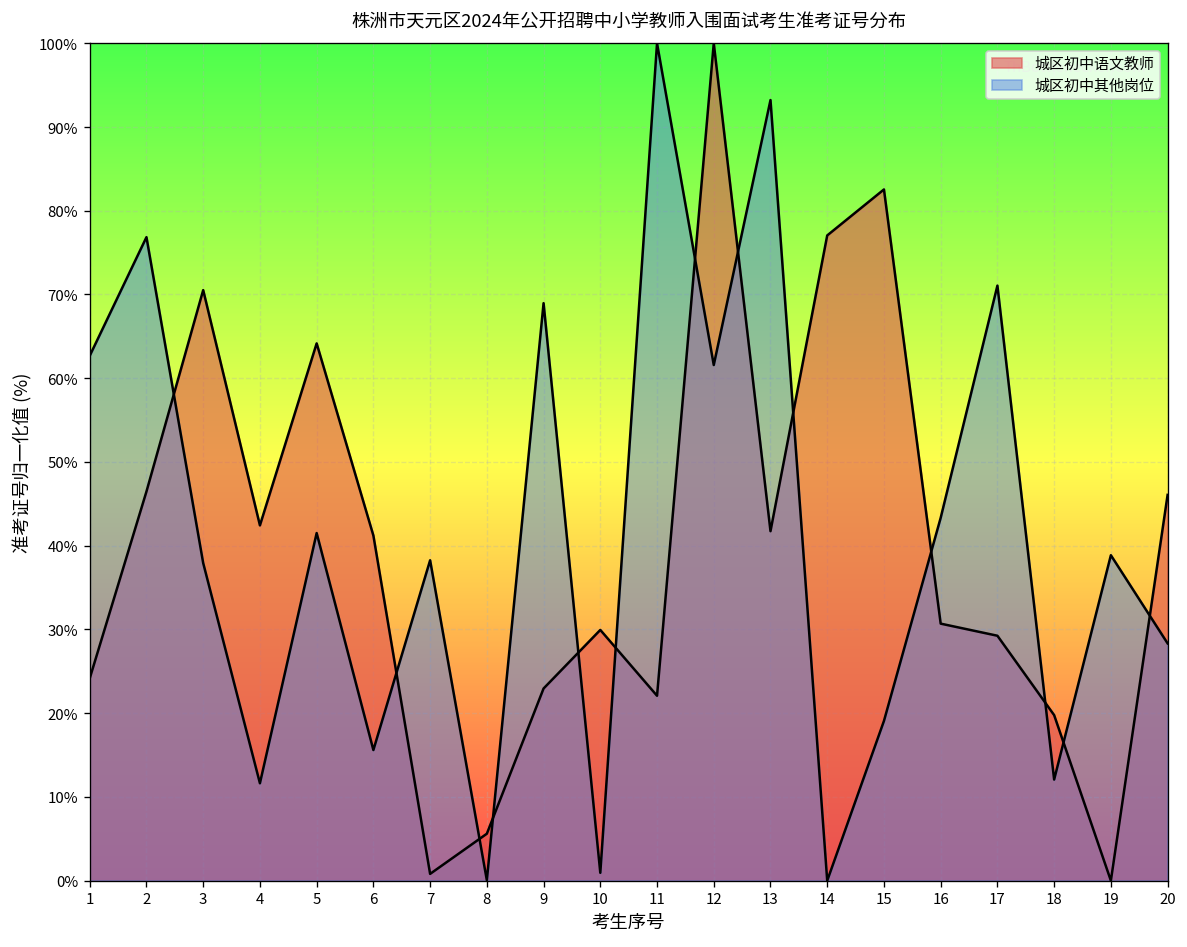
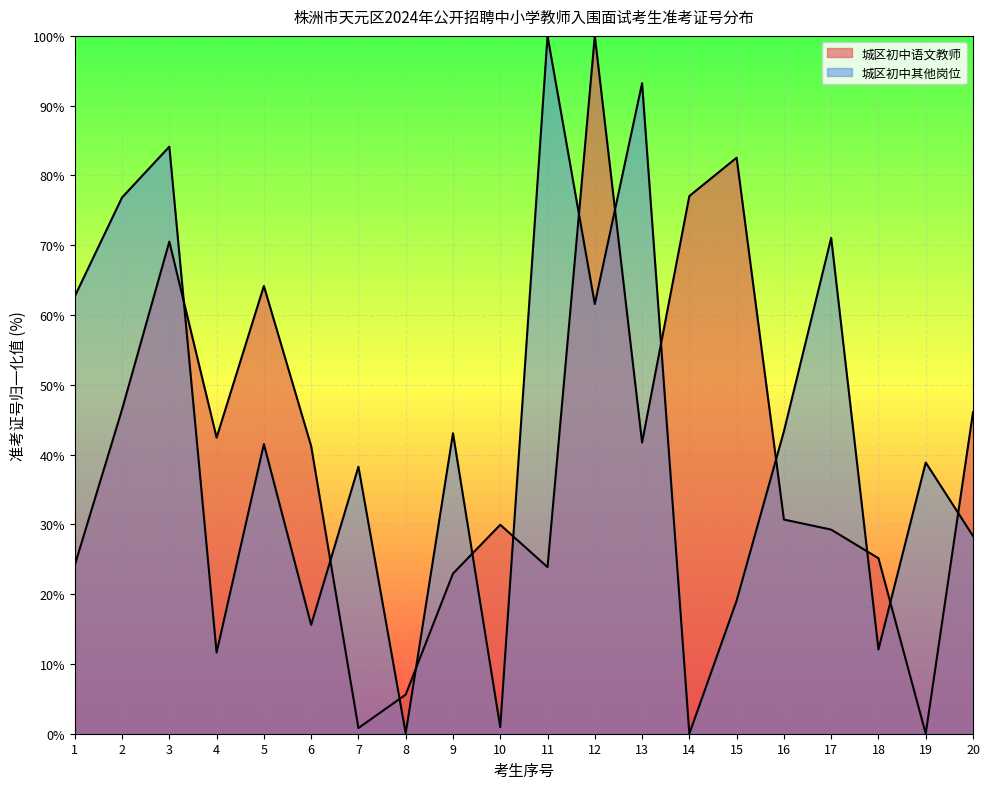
  {
    "城区初中语文教师": {
      "1": "24%",
      "2": "46%",
      "3": "71%",
      "4": "42%",
      "5": "64%",
      "6": "41%",
      "7": "1%",
      "8": "6%",
      "9": "23%",
      "10": "30%",
-     "11": "22%",
+     "11": "24%",
      "12": "100%",
      "13": "42%",
      "14": "77%",
      "15": "83%",
      "16": "31%",
      "17": "29%",
-     "18": "20%",
+     "18": "25%",
      "19": "0%",
      "20": "46%"
    },
    "城区初中其他岗位": {
      "1": "63%",
      "2": "77%",
-     "3": "38%",
+     "3": "84%",
      "4": "12%",
      "5": "42%",
      "6": "16%",
      "7": "38%",
      "8": "0%",
-     "9": "69%",
+     "9": "43%",
      "10": "1%",
      "11": "100%",
      "12": "62%",
      "13": "93%",
      "14": "0%",
      "15": "19%",
      "16": "43%",
      "17": "71%",
      "18": "12%",
      "19": "39%",
      "20": "28%"
    }
  }
